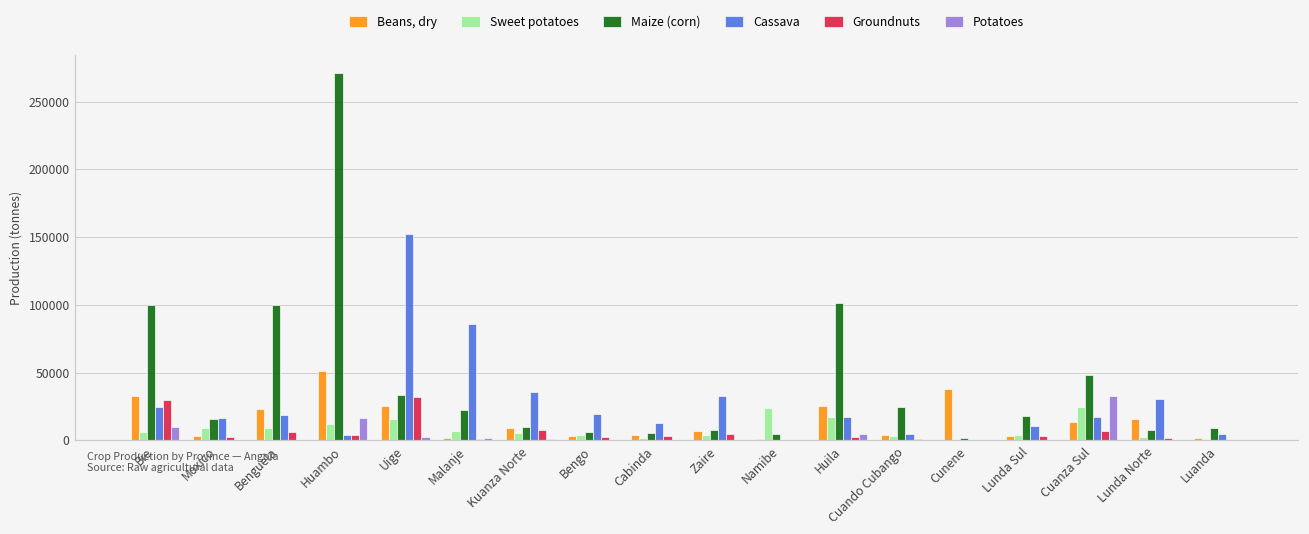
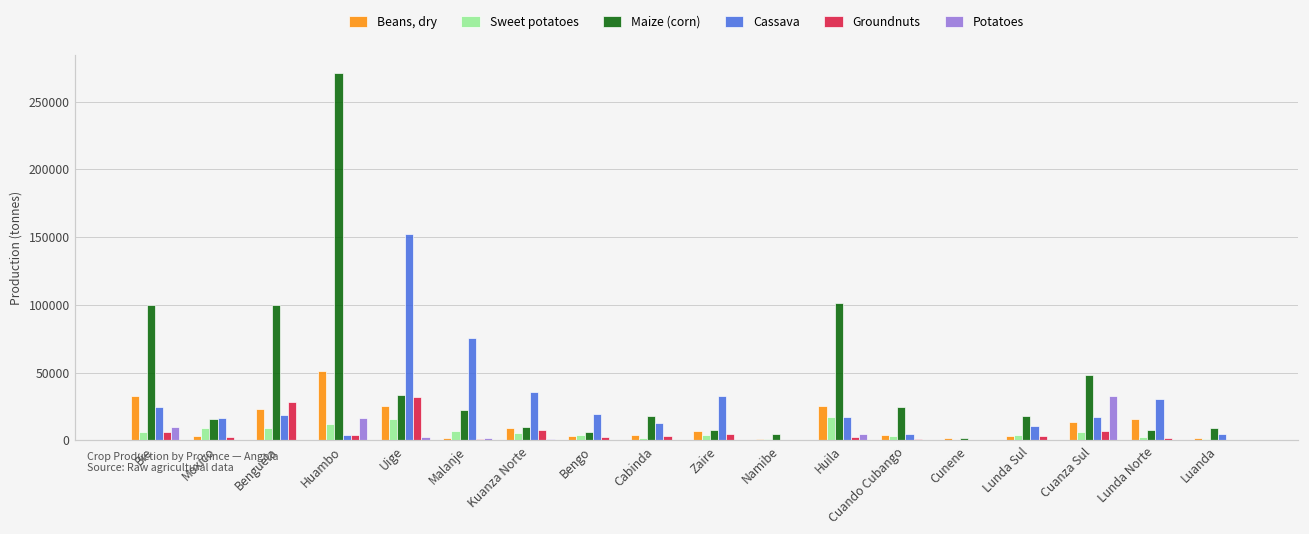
  {
    "Beans, dry": {
      "Bie": 33000,
      "Moxico": 3000,
      "Benguela": 23000,
      "Huambo": 52000,
      "Uige": 25000,
      "Kuanza Norte": 9000,
      "Bengo": 3000,
      "Cabinda": 4000,
      "Zaire": 7000,
      "Huila": 25000,
      "Cuando Cubango": 4000,
-     "Cunene": 38000,
+     "Cunene": 1000,
      "Lunda Sul": 3000,
      "Cuanza Sul": 13000,
      "Lunda Norte": 16000
    },
    "Sweet potatoes": {
      "Bie": 6000,
      "Moxico": 9000,
      "Benguela": 9000,
      "Huambo": 12000,
      "Uige": 16000,
      "Malanje": 7000,
      "Kuanza Norte": 5000,
      "Bengo": 4000,
      "Zaire": 4000,
-     "Namibe": 24000,
+     "Namibe": 1000,
      "Huila": 18000,
      "Cuando Cubango": 3000,
      "Cunene": 0,
      "Lunda Sul": 4000,
-     "Cuanza Sul": 24000,
+     "Cuanza Sul": 6000,
      "Lunda Norte": 3000
    },
    "Maize (corn)": {
      "Bie": 100000,
      "Moxico": 16000,
      "Benguela": 100000,
      "Huambo": 271000,
      "Uige": 33000,
      "Malanje": 22000,
      "Kuanza Norte": 10000,
      "Bengo": 6000,
-     "Cabinda": 6000,
+     "Cabinda": 18000,
      "Zaire": 8000,
      "Namibe": 4000,
      "Huila": 102000,
      "Cuando Cubango": 25000,
      "Lunda Sul": 18000,
      "Cuanza Sul": 48000,
      "Lunda Norte": 8000,
      "Luanda": 9000
    },
    "Cassava": {
      "Bie": 25000,
      "Moxico": 17000,
      "Benguela": 18000,
      "Huambo": 4000,
      "Uige": 152000,
-     "Malanje": 86000,
+     "Malanje": 76000,
      "Kuanza Norte": 36000,
      "Bengo": 20000,
      "Cabinda": 13000,
      "Zaire": 33000,
      "Namibe": 0,
      "Huila": 17000,
      "Cuando Cubango": 5000,
      "Cunene": 0,
      "Lunda Sul": 11000,
      "Cuanza Sul": 17000,
      "Lunda Norte": 30000,
      "Luanda": 4000
    },
    "Groundnuts": {
-     "Bie": 30000,
+     "Bie": 6000,
      "Moxico": 2000,
-     "Benguela": 6000,
+     "Benguela": 28000,
      "Huambo": 4000,
      "Uige": 32000,
      "Kuanza Norte": 8000,
      "Bengo": 3000,
      "Cabinda": 3000,
      "Zaire": 5000,
      "Namibe": 0,
      "Huila": 3000,
      "Cunene": 0,
      "Lunda Sul": 3000,
      "Cuanza Sul": 7000,
      "Luanda": 0
    },
    "Potatoes": {
      "Bie": 10000,
      "Moxico": 0,
      "Benguela": 0,
      "Huambo": 16000,
      "Uige": 3000,
      "Cabinda": 0,
      "Zaire": 0,
      "Huila": 5000,
      "Cuando Cubango": 0,
      "Cunene": 0,
      "Lunda Sul": 0,
      "Cuanza Sul": 33000,
      "Lunda Norte": 0,
      "Luanda": 0
    }
  }
